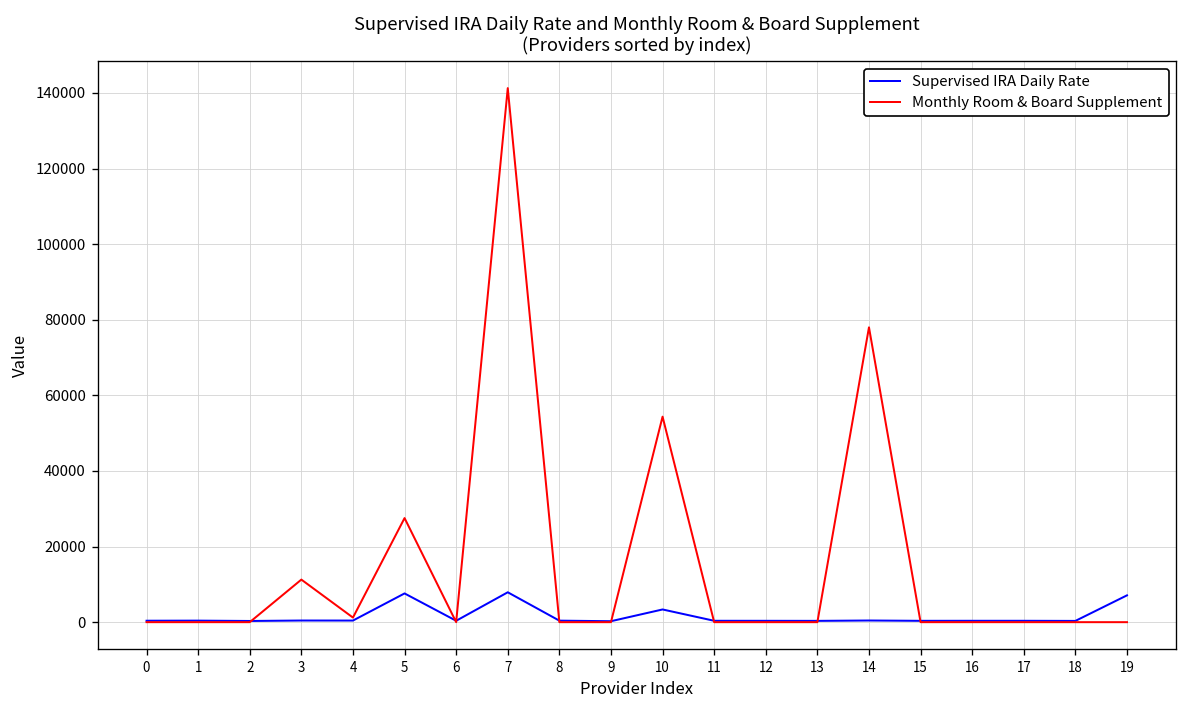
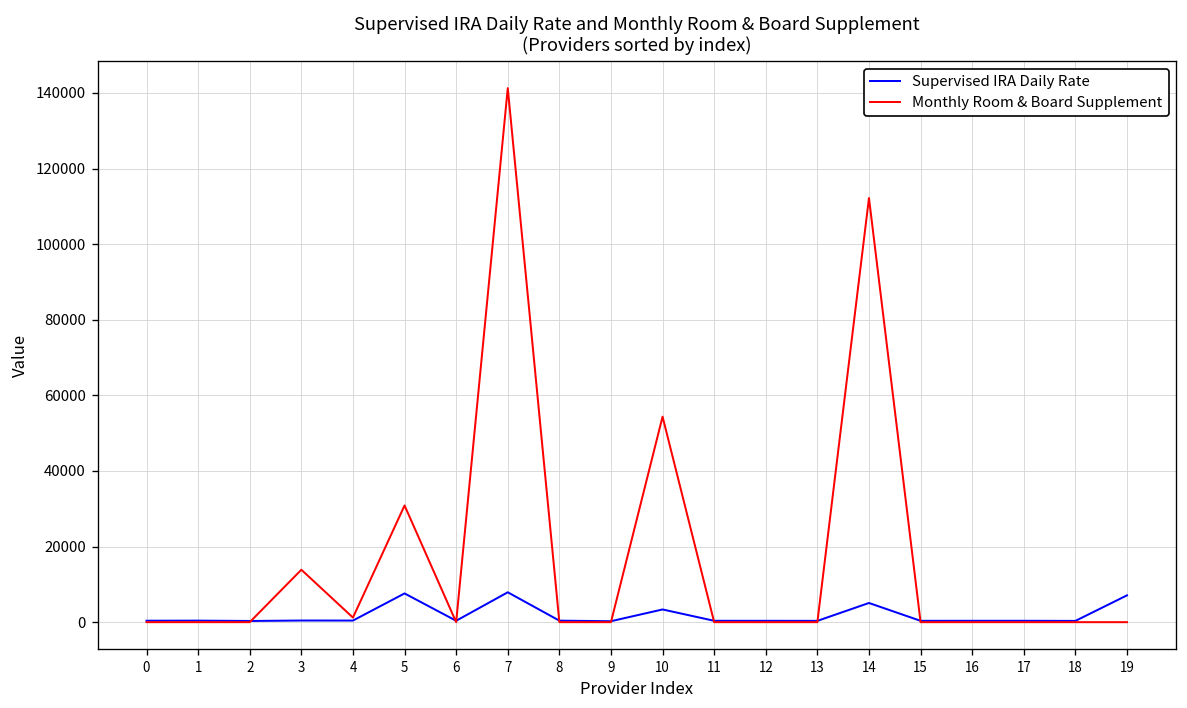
  {
    "Supervised IRA Daily Rate": {
      "3": 0,
      "5": 8000,
      "7": 8000,
      "10": 3000,
-     "14": 0,
+     "14": 5000,
      "19": 7000
    },
    "Monthly Room & Board Supplement": {
-     "3": 11000,
-     "5": 28000,
+     "3": 14000,
+     "5": 31000,
      "7": 141000,
      "10": 54000,
-     "14": 78000,
+     "14": 112000,
      "19": 0
    }
  }
